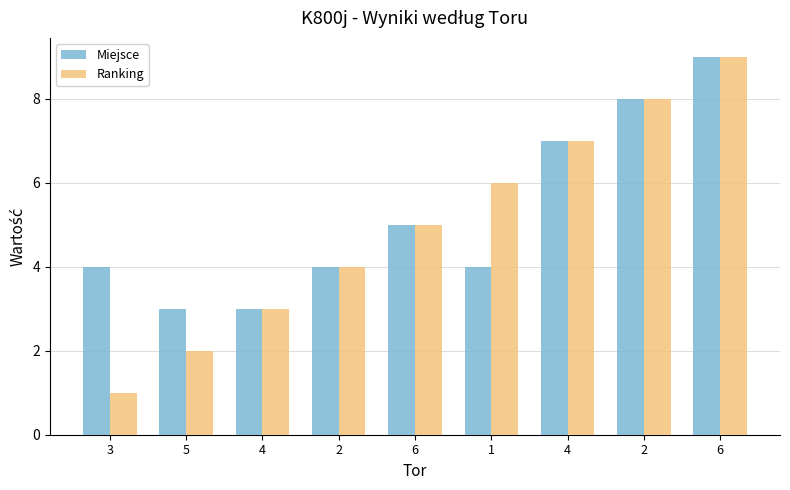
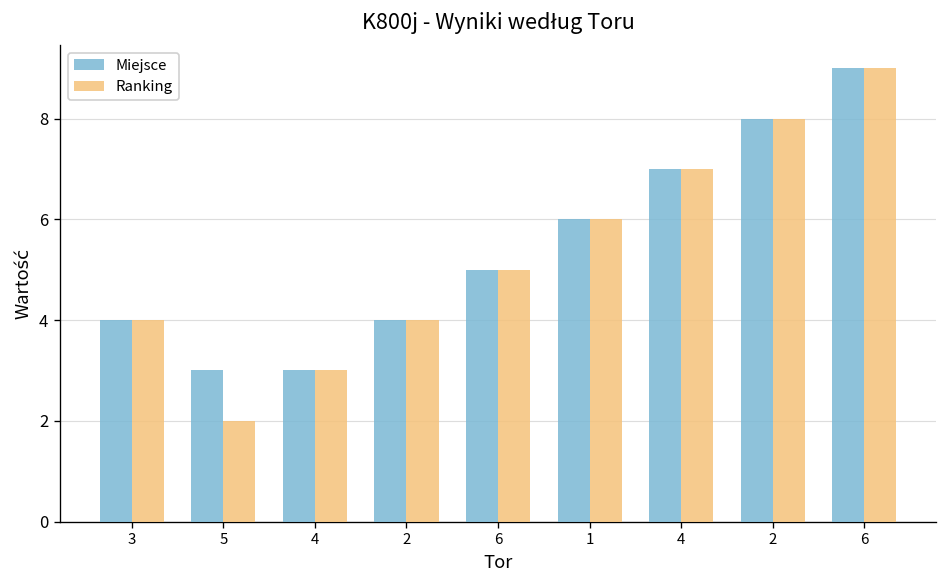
  {
    "Miejsce": {
      "3": 4,
      "5": 3,
-     "1": 4
+     "1": 6
    },
    "Ranking": {
-     "3": 1,
+     "3": 4,
      "5": 2,
      "1": 6
    }
  }
